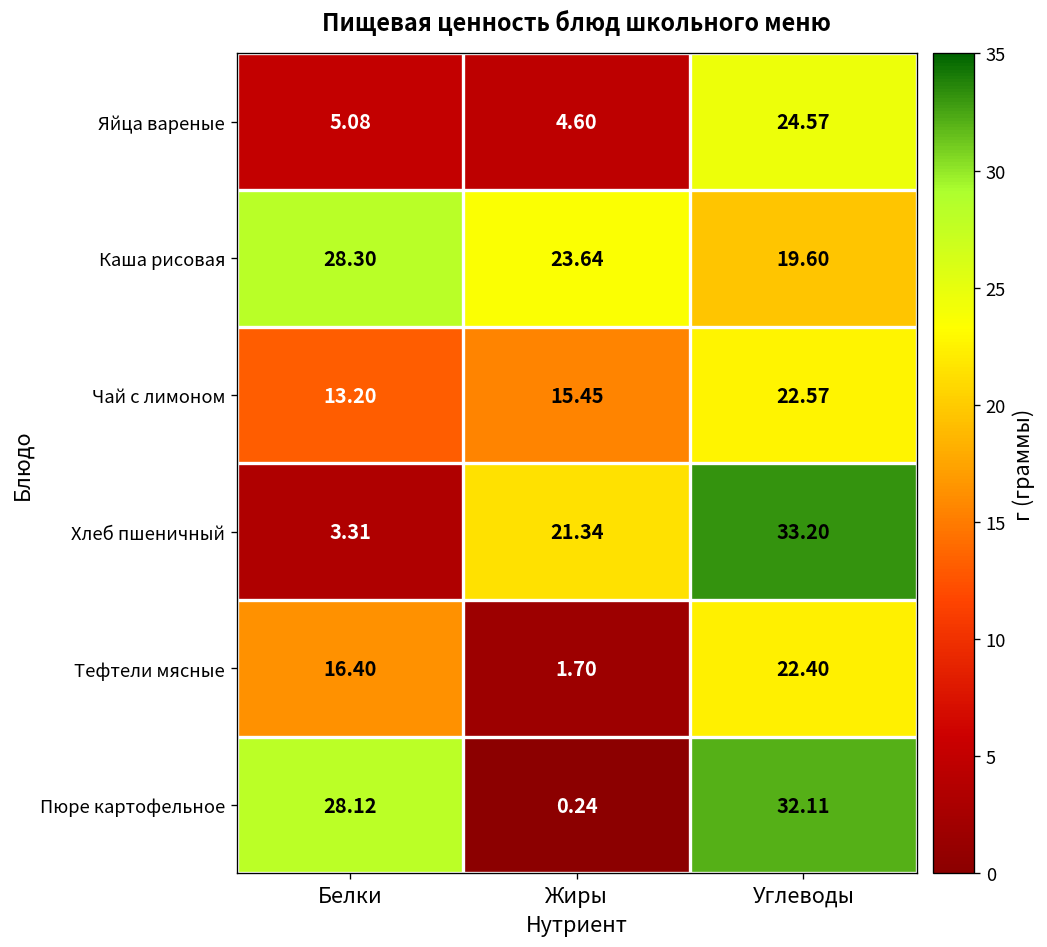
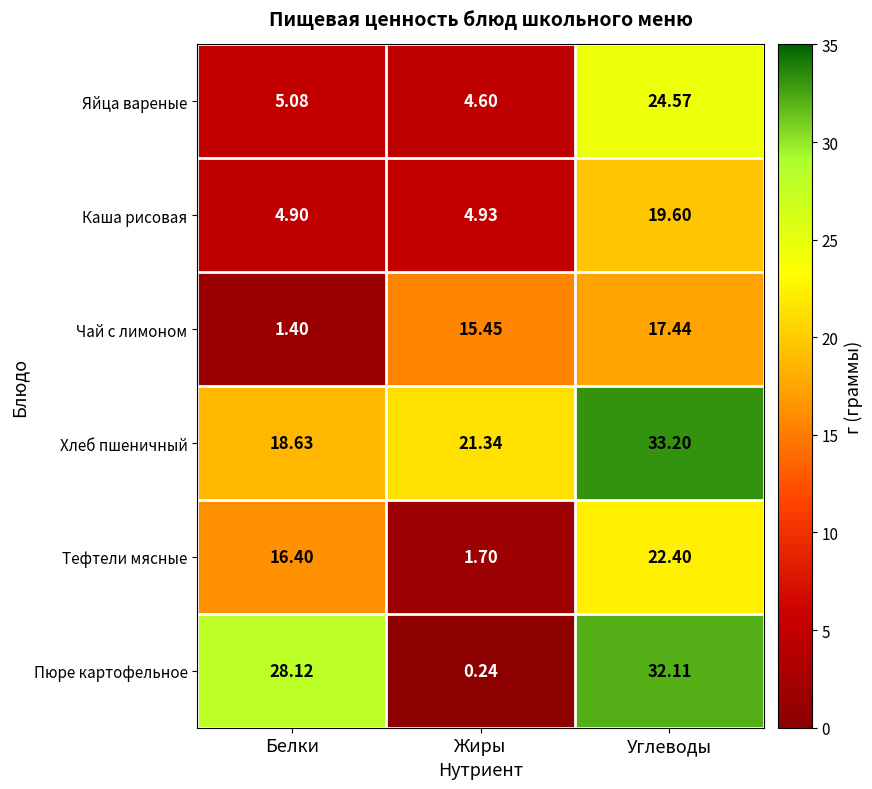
  {
    "Яйца вареные": {
      "Белки": 5.08,
      "Жиры": 4.60,
      "Углеводы": 24.57
    },
    "Каша рисовая": {
-     "Белки": 28.30,
-     "Жиры": 23.64,
+     "Белки": 4.90,
+     "Жиры": 4.93,
      "Углеводы": 19.60
    },
    "Чай с лимоном": {
-     "Белки": 13.20,
+     "Белки": 1.40,
      "Жиры": 15.45,
-     "Углеводы": 22.57
+     "Углеводы": 17.44
    },
    "Хлеб пшеничный": {
-     "Белки": 3.31,
+     "Белки": 18.63,
      "Жиры": 21.34,
      "Углеводы": 33.20
    },
    "Тефтели мясные": {
      "Белки": 16.40,
      "Жиры": 1.70,
      "Углеводы": 22.40
    },
    "Пюре картофельное": {
      "Белки": 28.12,
      "Жиры": 0.24,
      "Углеводы": 32.11
    }
  }
